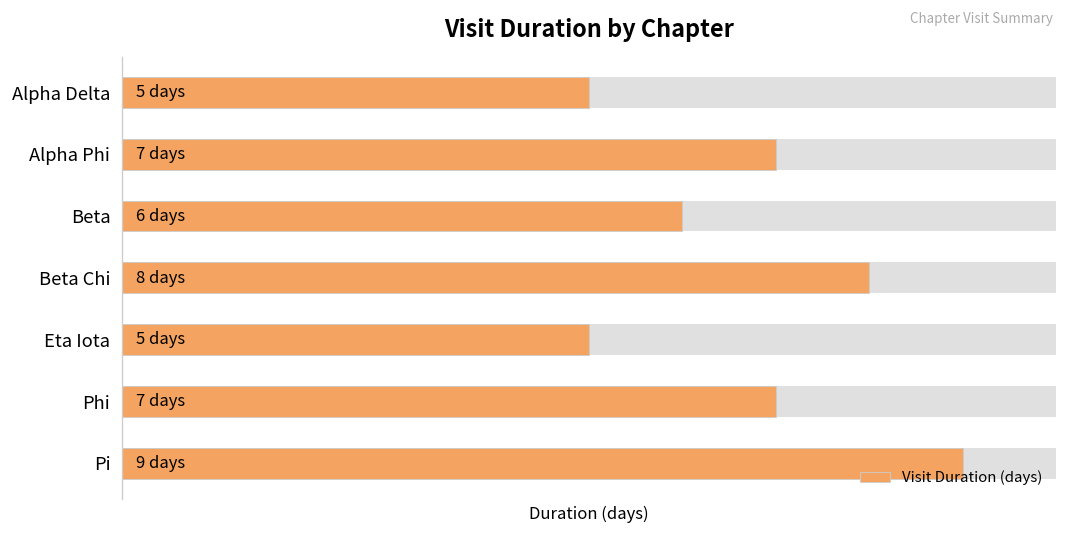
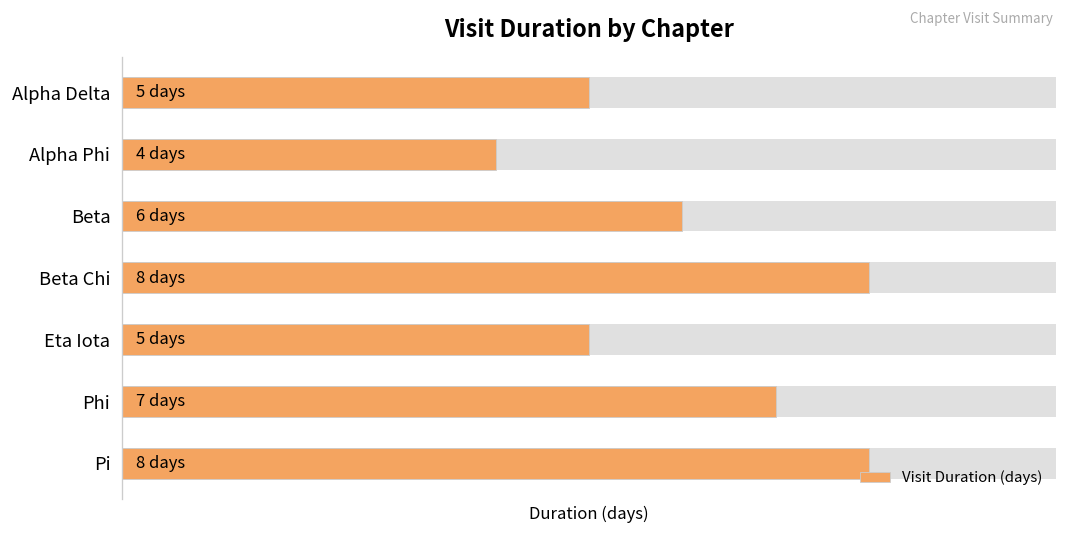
  {
    "Visit Duration (days)": {
-     "Alpha Phi": 7,
-     "Pi": 9
+     "Alpha Phi": 4,
+     "Pi": 8
    }
  }
